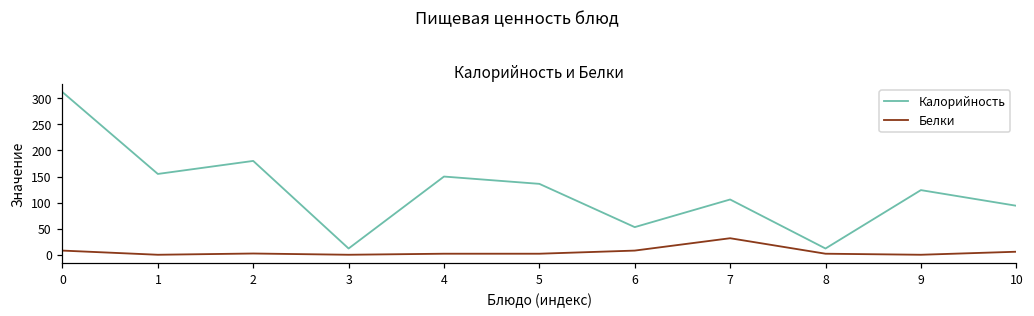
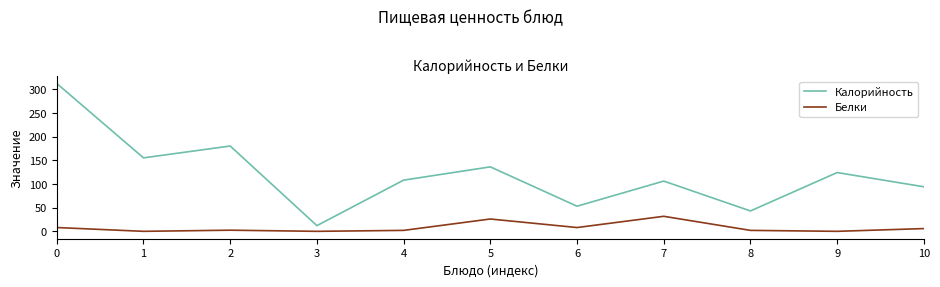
  {
    "Калорийность": {
      "0": 310,
      "1": 160,
      "2": 180,
      "3": 10,
-     "4": 150,
+     "4": 110,
      "5": 140,
      "6": 50,
      "7": 110,
-     "8": 10,
+     "8": 40,
      "9": 120,
      "10": 90
    },
    "Белки": {
      "0": 10,
      "1": 0,
      "2": 0,
      "3": 0,
      "4": 0,
-     "5": 0,
+     "5": 30,
      "6": 10,
      "7": 30,
      "8": 0,
      "9": 0,
      "10": 10
    }
  }
